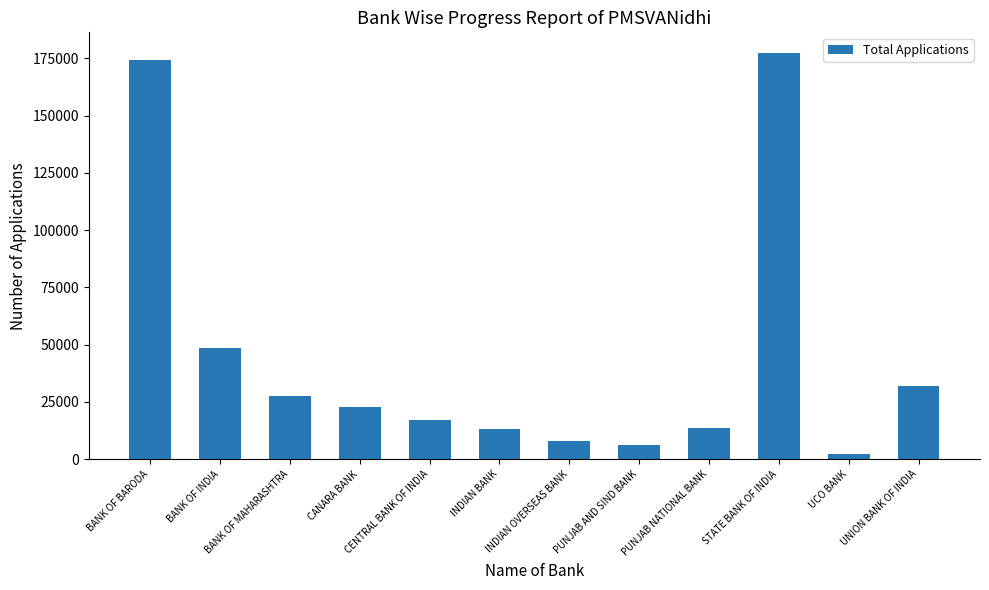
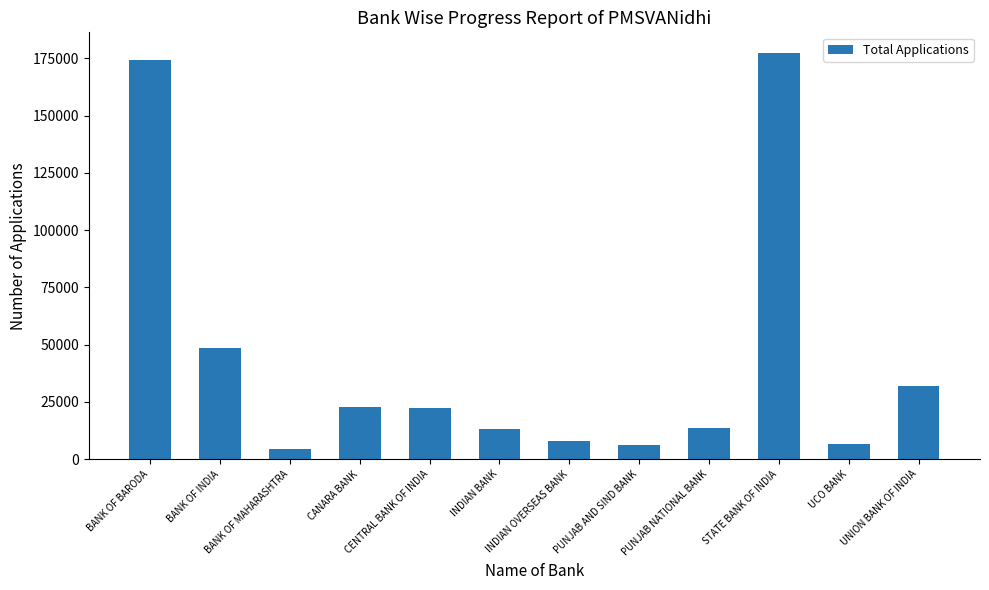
  {
    "BANK OF BARODA": 174000,
    "BANK OF INDIA": 49000,
-   "BANK OF MAHARASHTRA": 28000,
+   "BANK OF MAHARASHTRA": 4000,
    "CANARA BANK": 23000,
-   "CENTRAL BANK OF INDIA": 17000,
+   "CENTRAL BANK OF INDIA": 22000,
    "INDIAN BANK": 13000,
    "INDIAN OVERSEAS BANK": 8000,
    "PUNJAB AND SIND BANK": 6000,
    "PUNJAB NATIONAL BANK": 14000,
    "STATE BANK OF INDIA": 178000,
-   "UCO BANK": 2000,
+   "UCO BANK": 7000,
    "UNION BANK OF INDIA": 32000
  }
